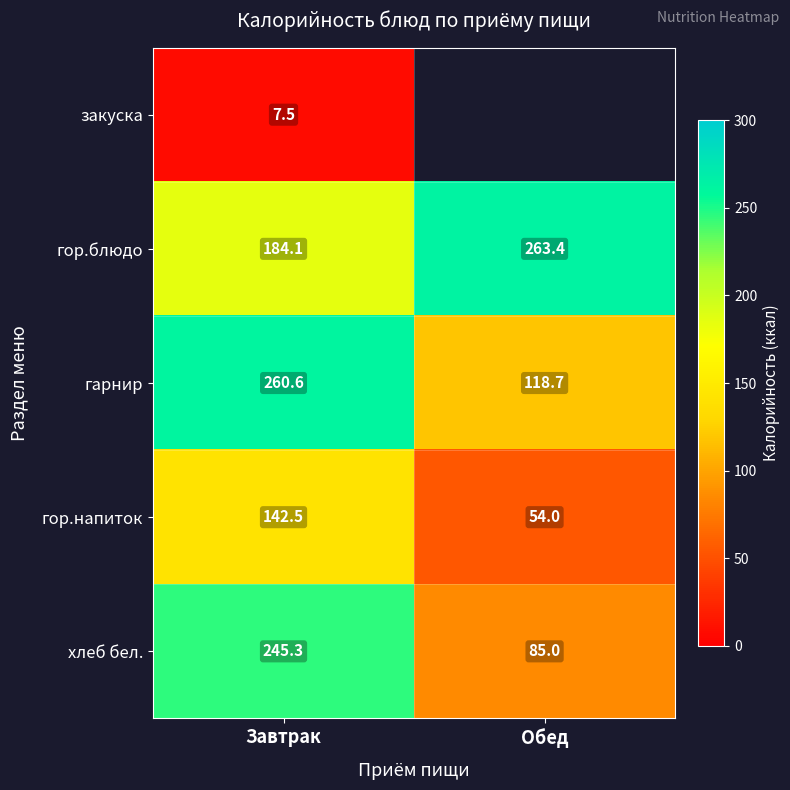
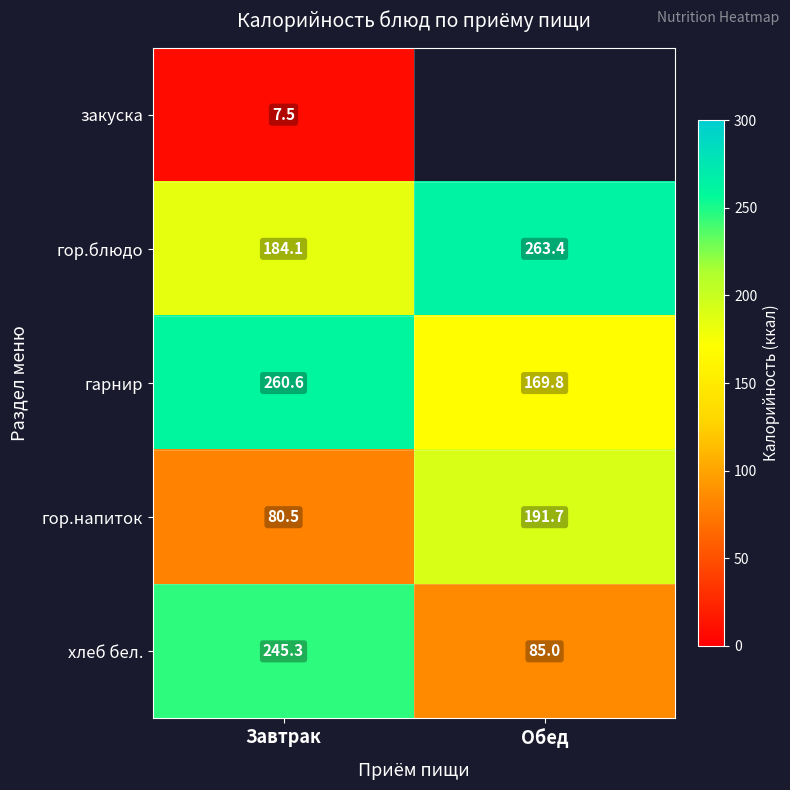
  {
    "гарнир": {
-     "Обед": 118.7
+     "Обед": 169.8
    },
    "гор.напиток": {
-     "Завтрак": 142.5,
-     "Обед": 54.0
+     "Завтрак": 80.5,
+     "Обед": 191.7
    }
  }
